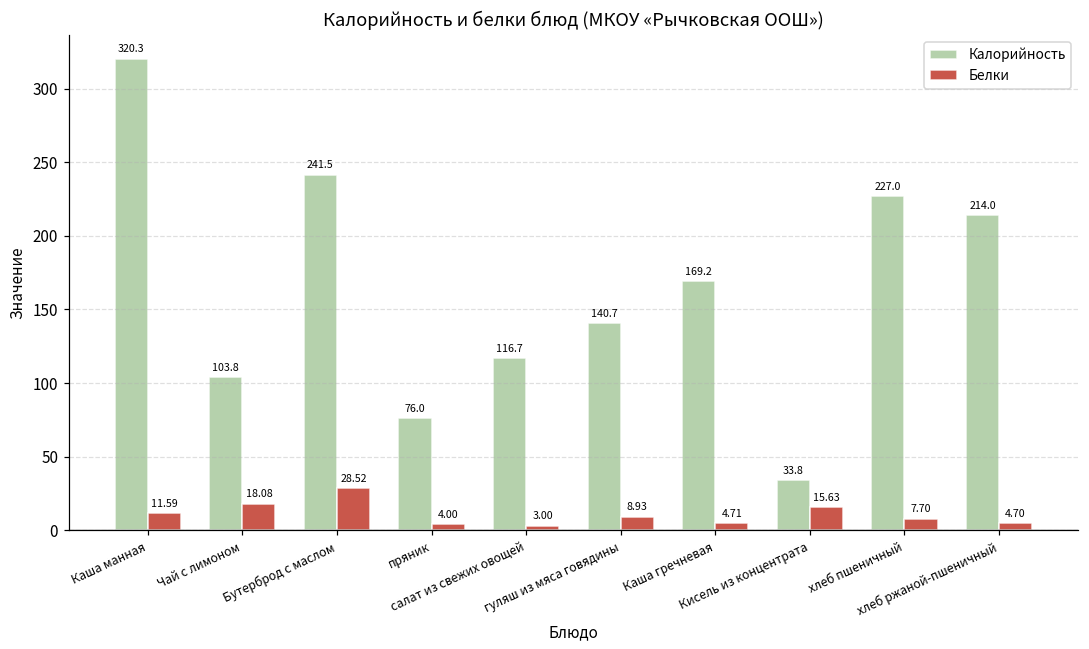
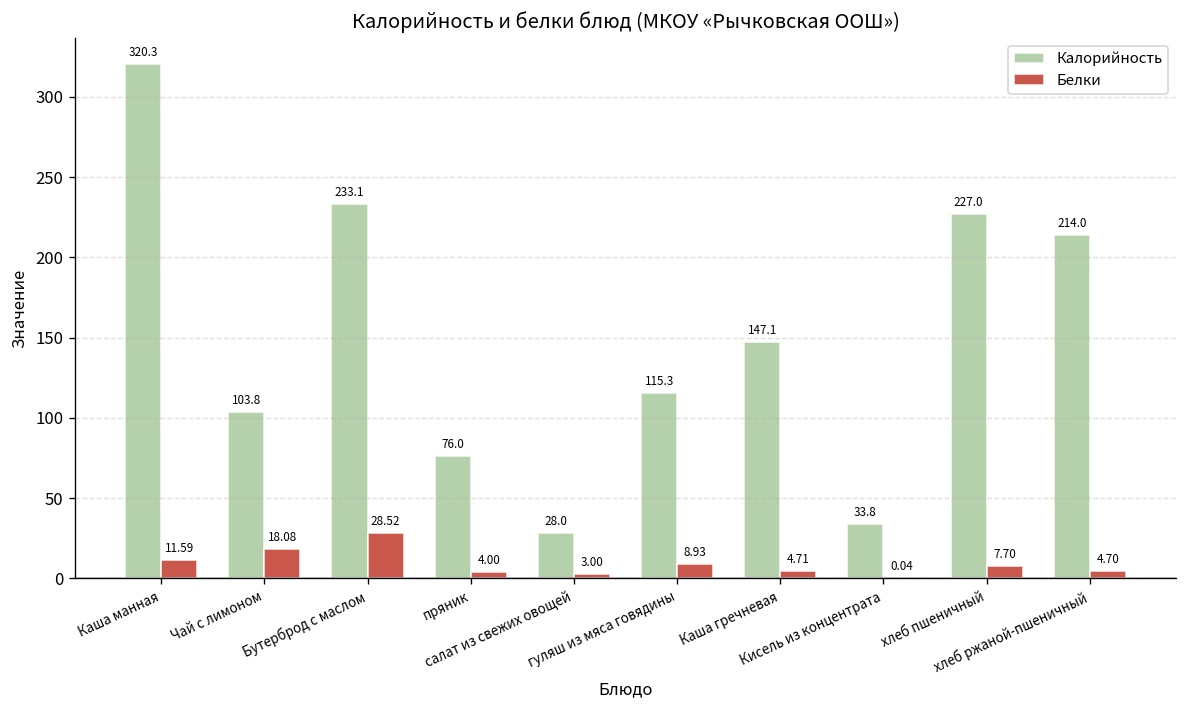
  {
    "Калорийность": {
      "Каша манная": 320.3,
      "Чай с лимоном": 103.8,
-     "Бутерброд с маслом": 241.5,
+     "Бутерброд с маслом": 233.1,
      "пряник": 76.0,
-     "салат из свежих овощей": 116.7,
-     "гуляш из мяса говядины": 140.7,
-     "Каша гречневая": 169.2,
+     "салат из свежих овощей": 28.0,
+     "гуляш из мяса говядины": 115.3,
+     "Каша гречневая": 147.1,
      "Кисель из концентрата": 33.8,
      "хлеб пшеничный": 227.0,
      "хлеб ржаной-пшеничный": 214.0
    },
    "Белки": {
      "Каша манная": 11.59,
      "Чай с лимоном": 18.08,
      "Бутерброд с маслом": 28.52,
      "пряник": 4.00,
      "салат из свежих овощей": 3.00,
      "гуляш из мяса говядины": 8.93,
      "Каша гречневая": 4.71,
-     "Кисель из концентрата": 15.63,
+     "Кисель из концентрата": 0.04,
      "хлеб пшеничный": 7.70,
      "хлеб ржаной-пшеничный": 4.70
    }
  }
